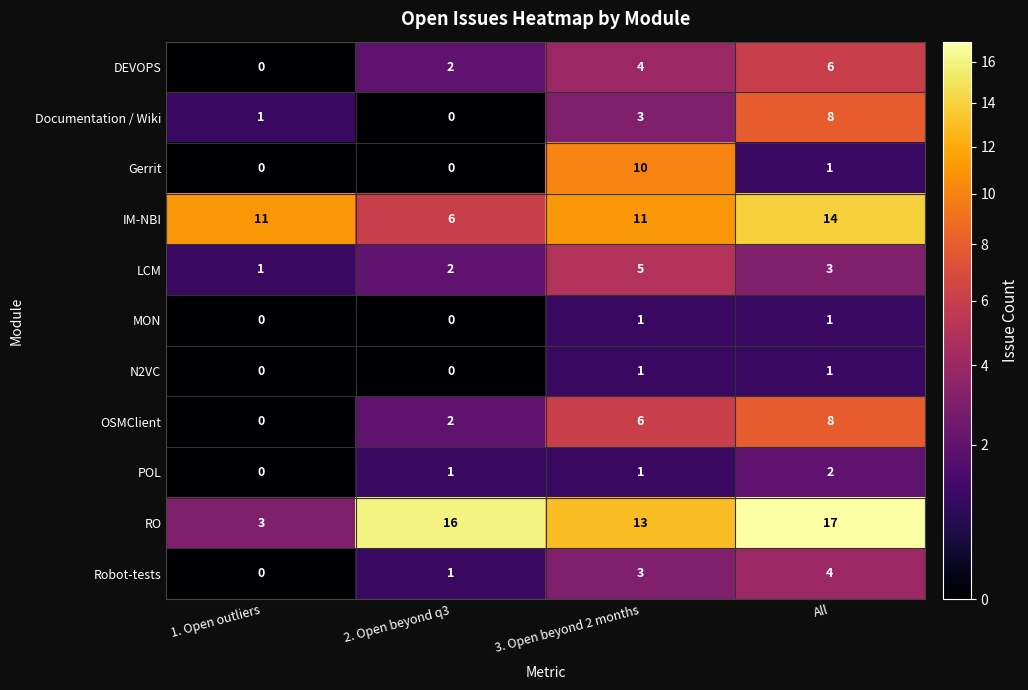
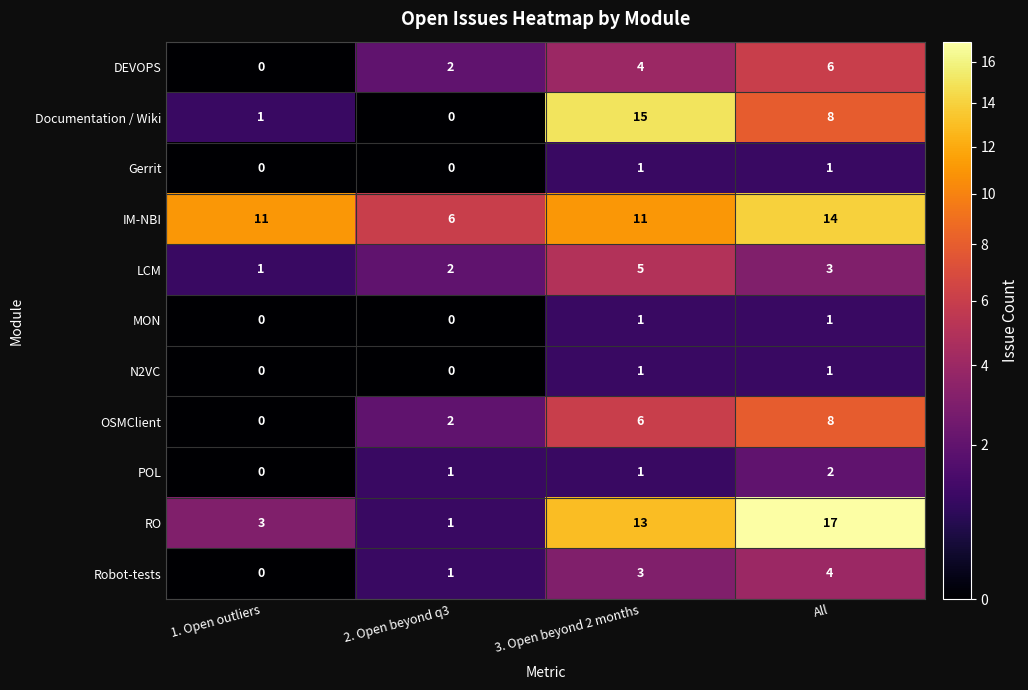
  {
    "DEVOPS": {
      "1. Open outliers": 0,
      "2. Open beyond q3": 2,
      "3. Open beyond 2 months": 4,
      "All": 6
    },
    "Documentation / Wiki": {
      "1. Open outliers": 1,
      "2. Open beyond q3": 0,
-     "3. Open beyond 2 months": 3,
+     "3. Open beyond 2 months": 15,
      "All": 8
    },
    "Gerrit": {
      "1. Open outliers": 0,
      "2. Open beyond q3": 0,
-     "3. Open beyond 2 months": 10,
+     "3. Open beyond 2 months": 1,
      "All": 1
    },
    "IM-NBI": {
      "1. Open outliers": 11,
      "2. Open beyond q3": 6,
      "3. Open beyond 2 months": 11,
      "All": 14
    },
    "LCM": {
      "1. Open outliers": 1,
      "2. Open beyond q3": 2,
      "3. Open beyond 2 months": 5,
      "All": 3
    },
    "MON": {
      "1. Open outliers": 0,
      "2. Open beyond q3": 0,
      "3. Open beyond 2 months": 1,
      "All": 1
    },
    "N2VC": {
      "1. Open outliers": 0,
      "2. Open beyond q3": 0,
      "3. Open beyond 2 months": 1,
      "All": 1
    },
    "OSMClient": {
      "1. Open outliers": 0,
      "2. Open beyond q3": 2,
      "3. Open beyond 2 months": 6,
      "All": 8
    },
    "POL": {
      "1. Open outliers": 0,
      "2. Open beyond q3": 1,
      "3. Open beyond 2 months": 1,
      "All": 2
    },
    "RO": {
      "1. Open outliers": 3,
-     "2. Open beyond q3": 16,
+     "2. Open beyond q3": 1,
      "3. Open beyond 2 months": 13,
      "All": 17
    },
    "Robot-tests": {
      "1. Open outliers": 0,
      "2. Open beyond q3": 1,
      "3. Open beyond 2 months": 3,
      "All": 4
    }
  }
